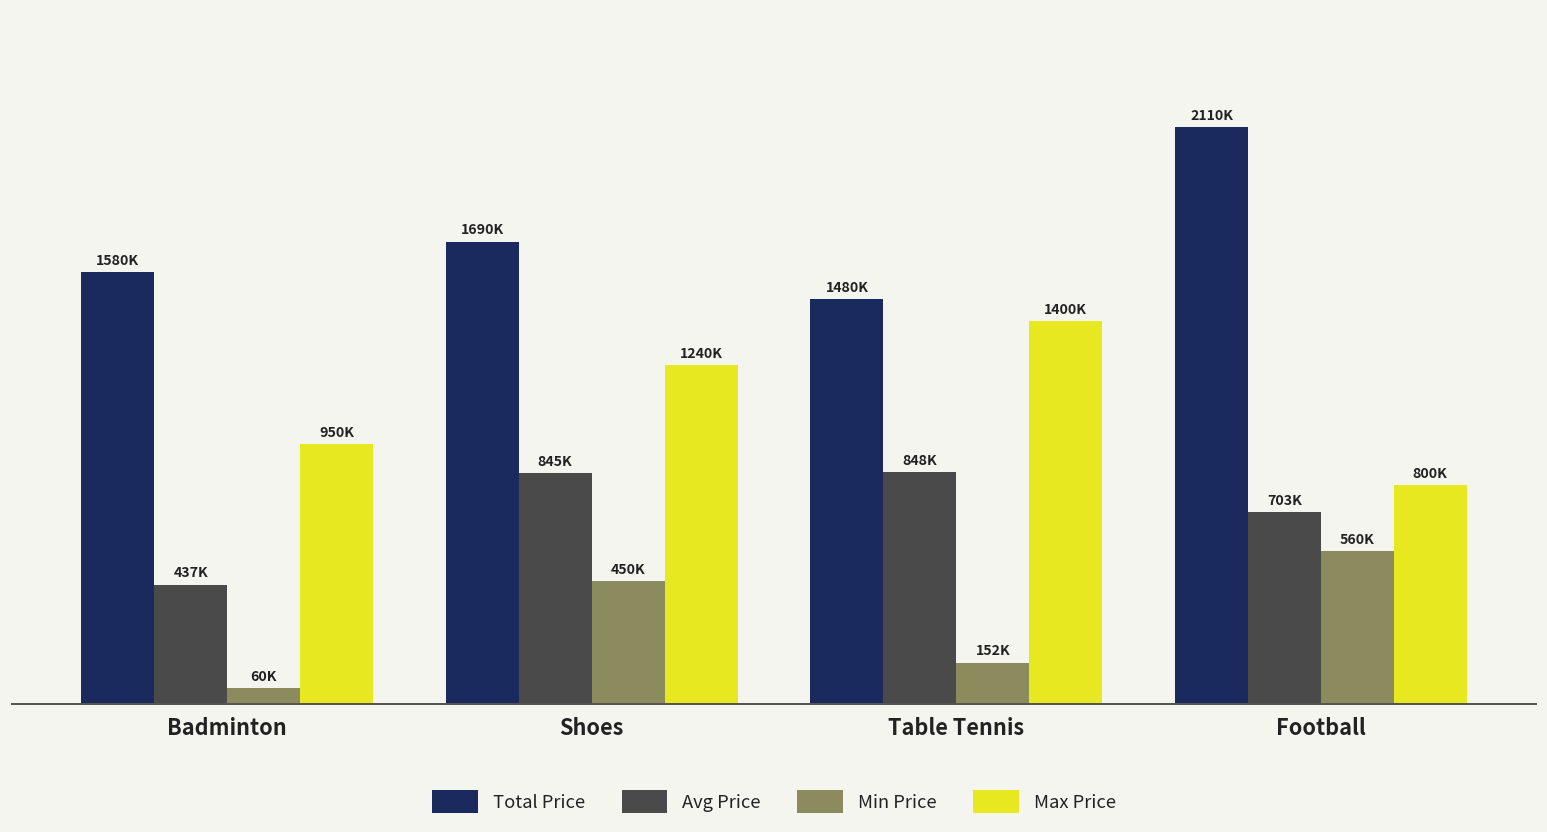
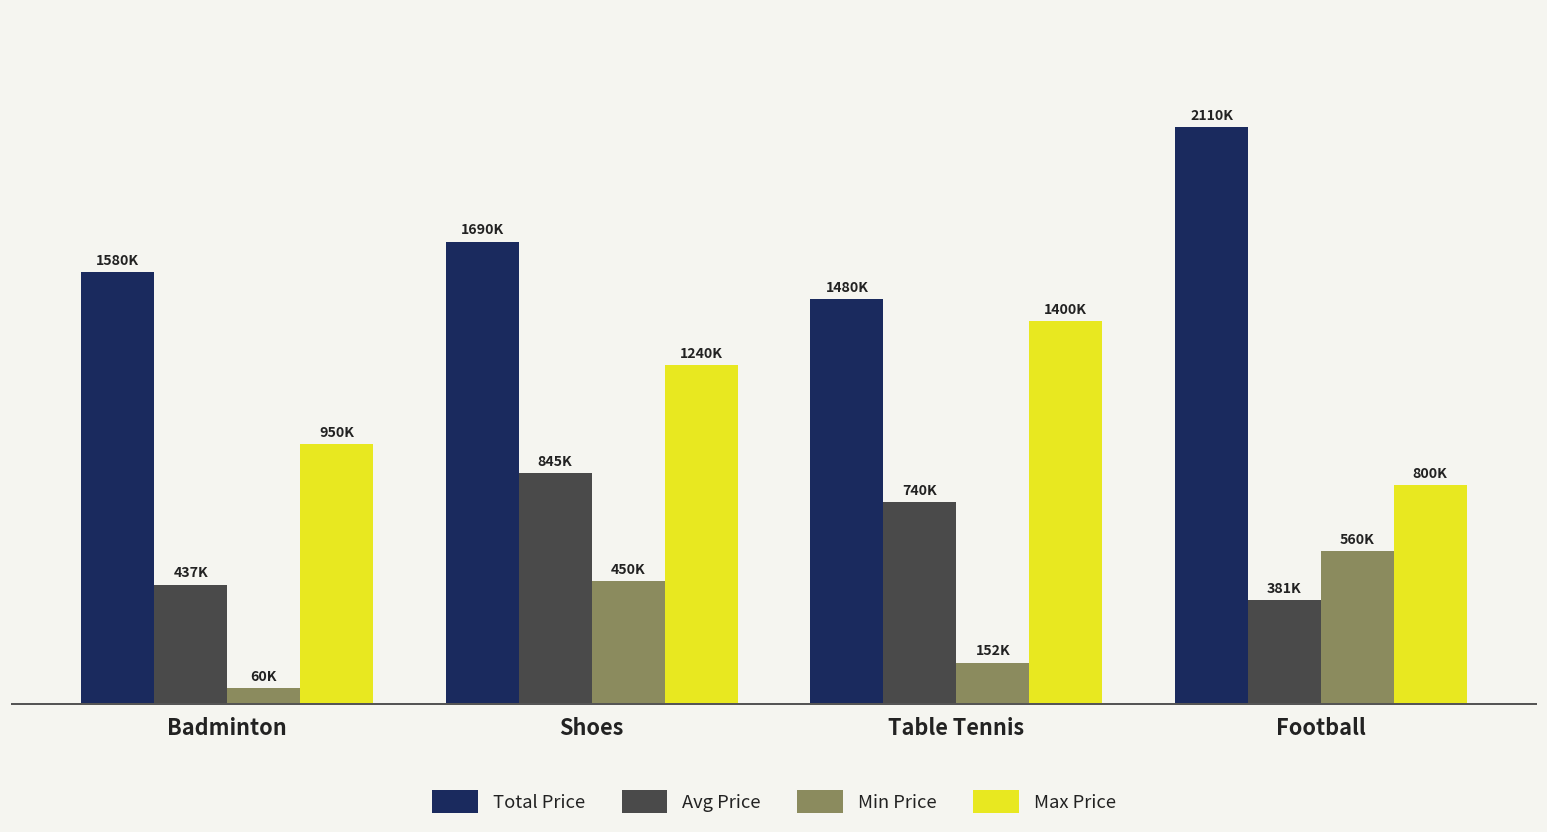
  {
    "Total Price": {
      "Badminton": "1580K",
      "Shoes": "1690K",
      "Table Tennis": "1480K",
      "Football": "2110K"
    },
    "Avg Price": {
      "Badminton": "437K",
      "Shoes": "845K",
-     "Table Tennis": "848K",
-     "Football": "703K"
+     "Table Tennis": "740K",
+     "Football": "381K"
    },
    "Min Price": {
      "Badminton": "60K",
      "Shoes": "450K",
      "Table Tennis": "152K",
      "Football": "560K"
    },
    "Max Price": {
      "Badminton": "950K",
      "Shoes": "1240K",
      "Table Tennis": "1400K",
      "Football": "800K"
    }
  }
